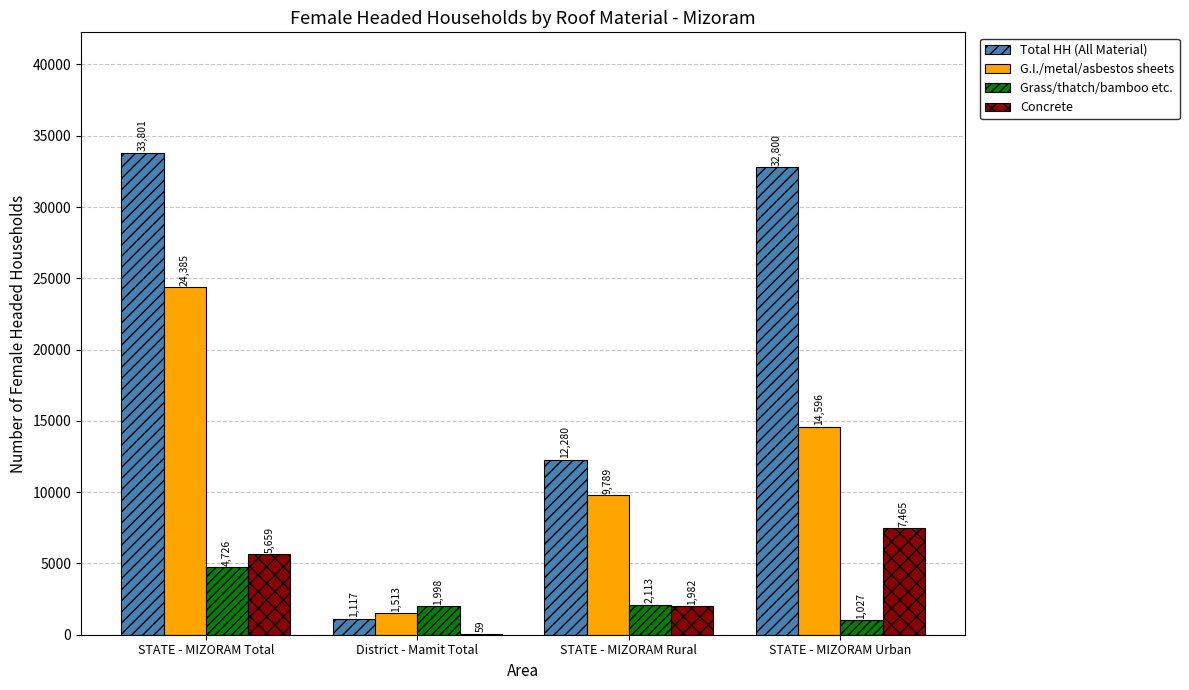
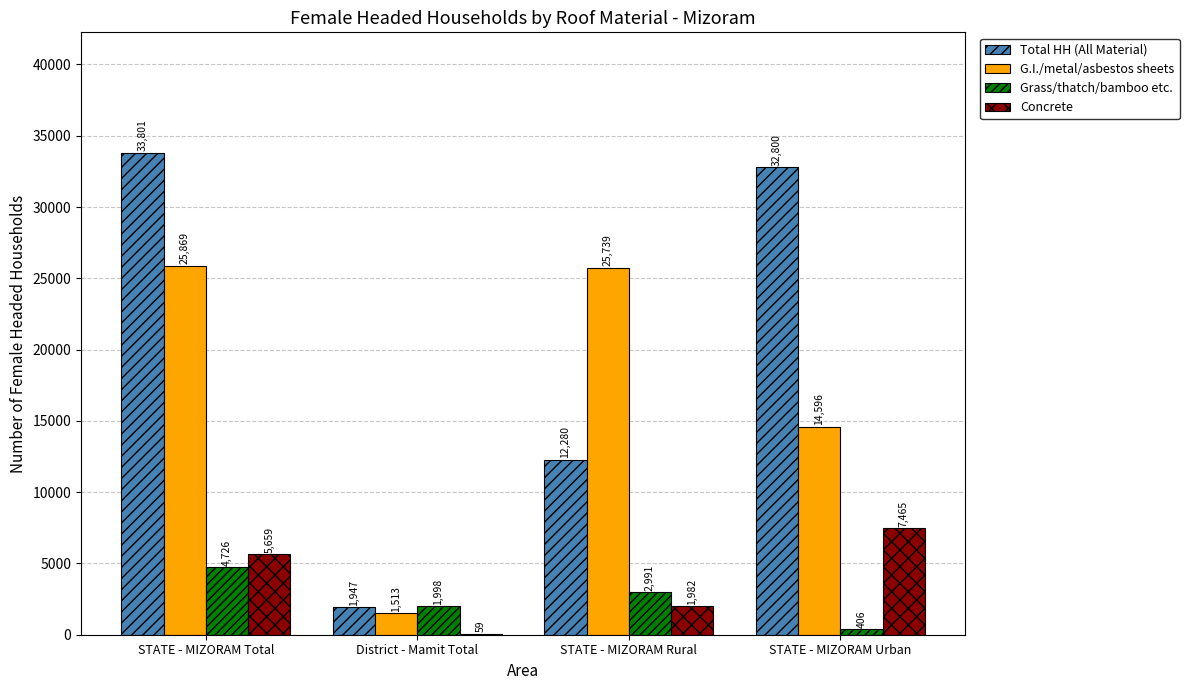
  {
    "Total HH (All Material)": {
      "STATE - MIZORAM Total": "33,801",
-     "District - Mamit Total": "1,117",
+     "District - Mamit Total": "1,947",
      "STATE - MIZORAM Rural": "12,280",
      "STATE - MIZORAM Urban": "32,800"
    },
    "G.I./metal/asbestos sheets": {
-     "STATE - MIZORAM Total": "24,385",
+     "STATE - MIZORAM Total": "25,869",
      "District - Mamit Total": "1,513",
-     "STATE - MIZORAM Rural": "9,789",
+     "STATE - MIZORAM Rural": "25,739",
      "STATE - MIZORAM Urban": "14,596"
    },
    "Grass/thatch/bamboo etc.": {
      "STATE - MIZORAM Total": "4,726",
      "District - Mamit Total": "1,998",
-     "STATE - MIZORAM Rural": "2,113",
-     "STATE - MIZORAM Urban": "1,027"
+     "STATE - MIZORAM Rural": "2,991",
+     "STATE - MIZORAM Urban": "406"
    },
    "Concrete": {
      "STATE - MIZORAM Total": "5,659",
      "District - Mamit Total": "59",
      "STATE - MIZORAM Rural": "1,982",
      "STATE - MIZORAM Urban": "7,465"
    }
  }
